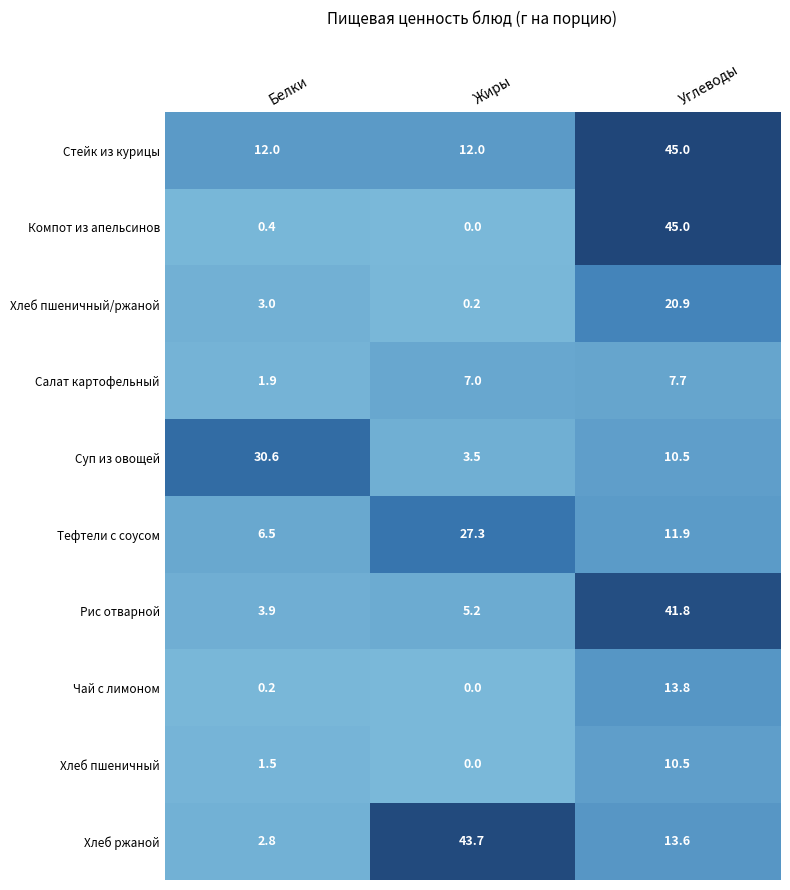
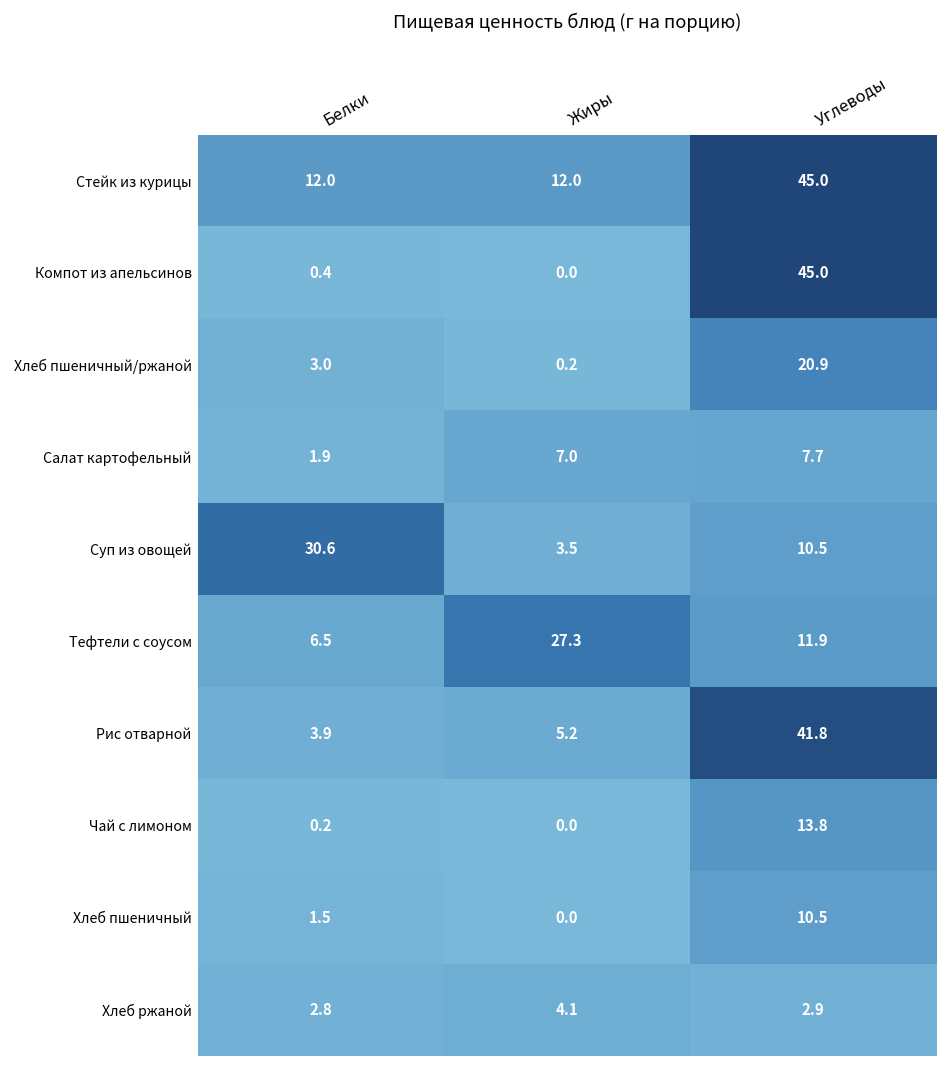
  {
    "Стейк из курицы": {
      "Белки": 12.0,
      "Жиры": 12.0,
      "Углеводы": 45.0
    },
    "Компот из апельсинов": {
      "Белки": 0.4,
      "Жиры": 0.0,
      "Углеводы": 45.0
    },
    "Хлеб пшеничный/ржаной": {
      "Белки": 3.0,
      "Жиры": 0.2,
      "Углеводы": 20.9
    },
    "Салат картофельный": {
      "Белки": 1.9,
      "Жиры": 7.0,
      "Углеводы": 7.7
    },
    "Суп из овощей": {
      "Белки": 30.6,
      "Жиры": 3.5,
      "Углеводы": 10.5
    },
    "Тефтели с соусом": {
      "Белки": 6.5,
      "Жиры": 27.3,
      "Углеводы": 11.9
    },
    "Рис отварной": {
      "Белки": 3.9,
      "Жиры": 5.2,
      "Углеводы": 41.8
    },
    "Чай с лимоном": {
      "Белки": 0.2,
      "Жиры": 0.0,
      "Углеводы": 13.8
    },
    "Хлеб пшеничный": {
      "Белки": 1.5,
      "Жиры": 0.0,
      "Углеводы": 10.5
    },
    "Хлеб ржаной": {
      "Белки": 2.8,
-     "Жиры": 43.7,
-     "Углеводы": 13.6
+     "Жиры": 4.1,
+     "Углеводы": 2.9
    }
  }
